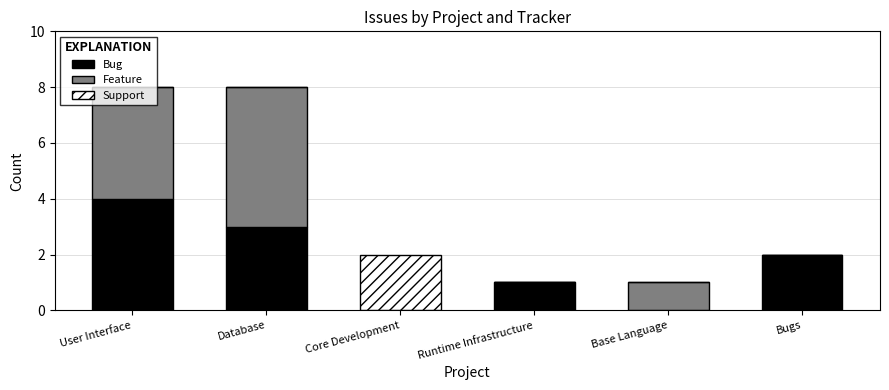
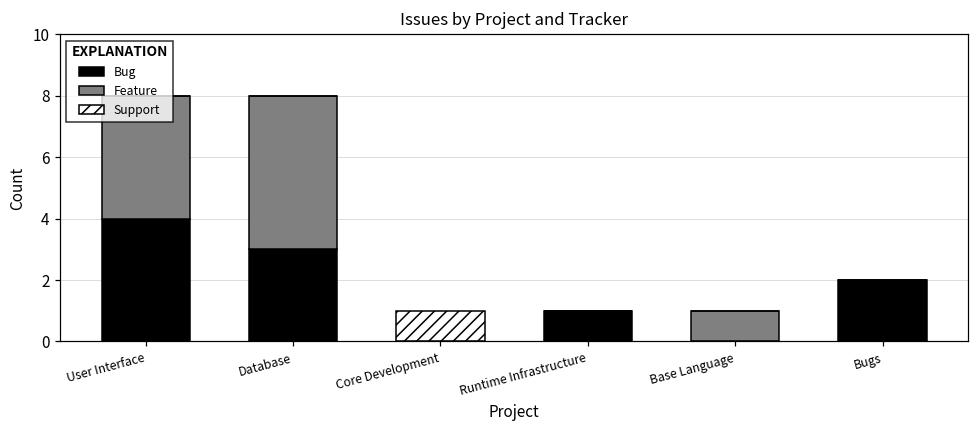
  {
    "Bug": {
      "User Interface": 4,
      "Database": 3,
      "Core Development": 0,
      "Runtime Infrastructure": 1,
      "Base Language": 0,
      "Bugs": 2
    },
    "Feature": {
      "Database": 5,
      "Core Development": 0,
      "Runtime Infrastructure": 0,
      "Base Language": 1,
      "Bugs": 0
    },
    "Support": {
      "Database": 0,
-     "Core Development": 2,
+     "Core Development": 1,
      "Runtime Infrastructure": 0,
      "Base Language": 0,
      "Bugs": 0
    }
  }
